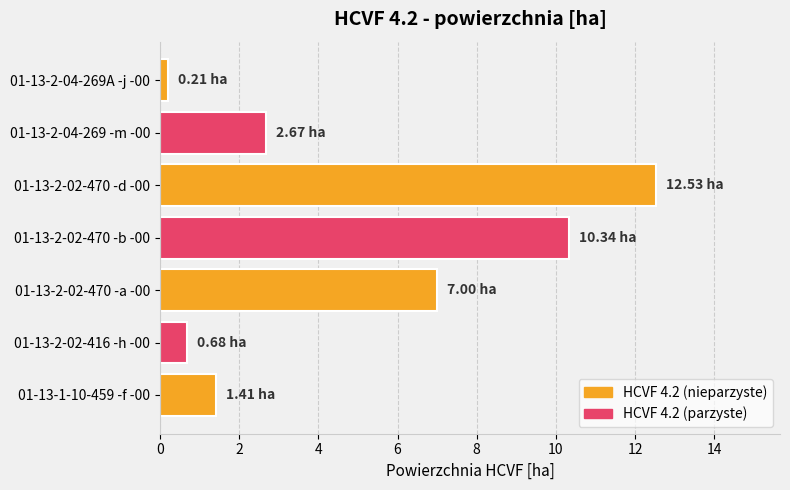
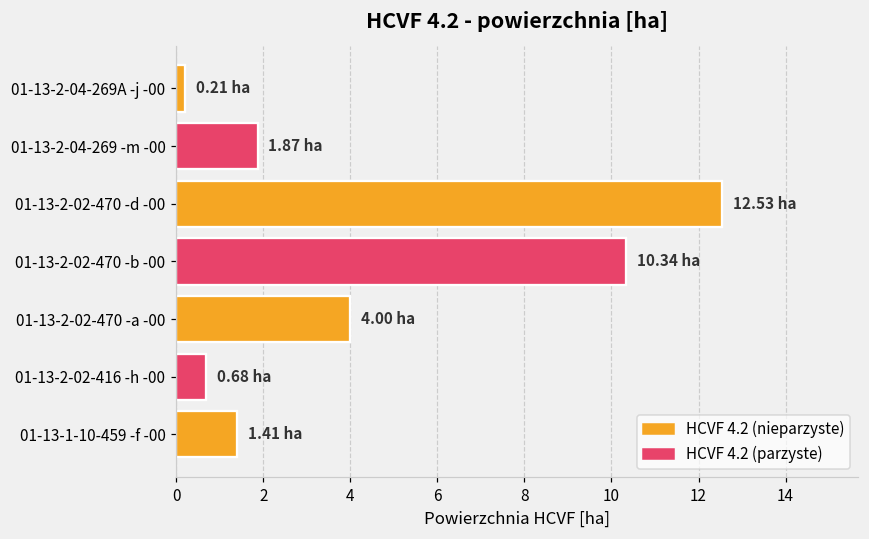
  {
    "01-13-2-04-269A -j -00": 0.21,
-   "01-13-2-04-269 -m -00": 2.67,
+   "01-13-2-04-269 -m -00": 1.87,
    "01-13-2-02-470 -d -00": 12.53,
    "01-13-2-02-470 -b -00": 10.34,
-   "01-13-2-02-470 -a -00": 7.00,
+   "01-13-2-02-470 -a -00": 4.00,
    "01-13-2-02-416 -h -00": 0.68,
    "01-13-1-10-459 -f -00": 1.41
  }
